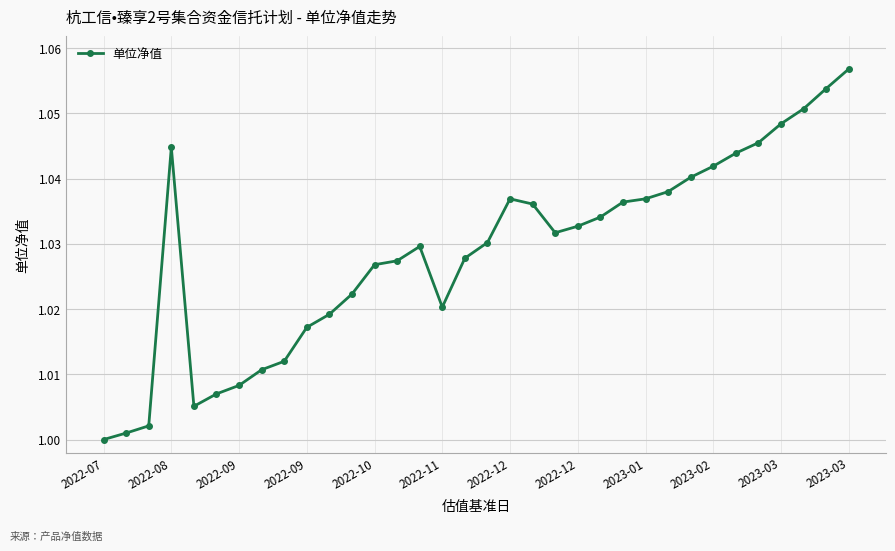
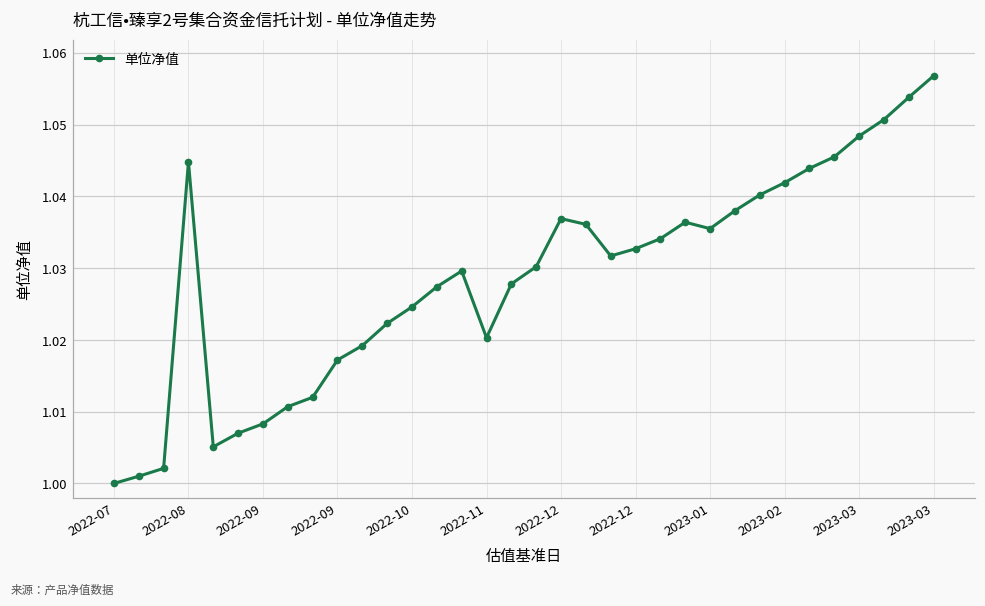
  {
    "2022-07": 1.000,
    "2022-08": 1.045,
-   "2022-10": 1.027,
+   "2022-10": 1.025,
    "2022-11": 1.020,
-   "2023-01": 1.037,
+   "2023-01": 1.036,
    "2023-02": 1.042
  }
